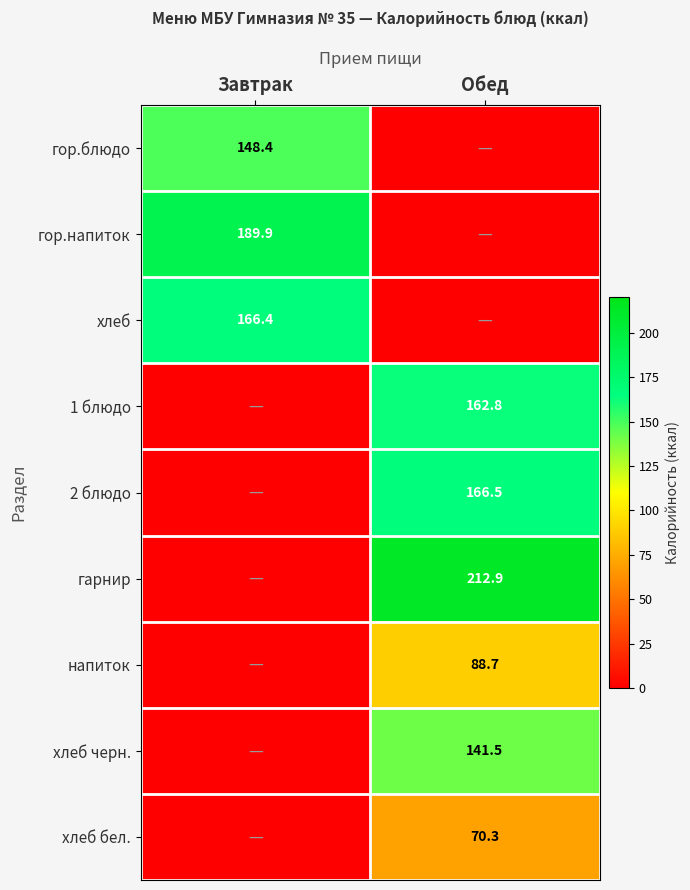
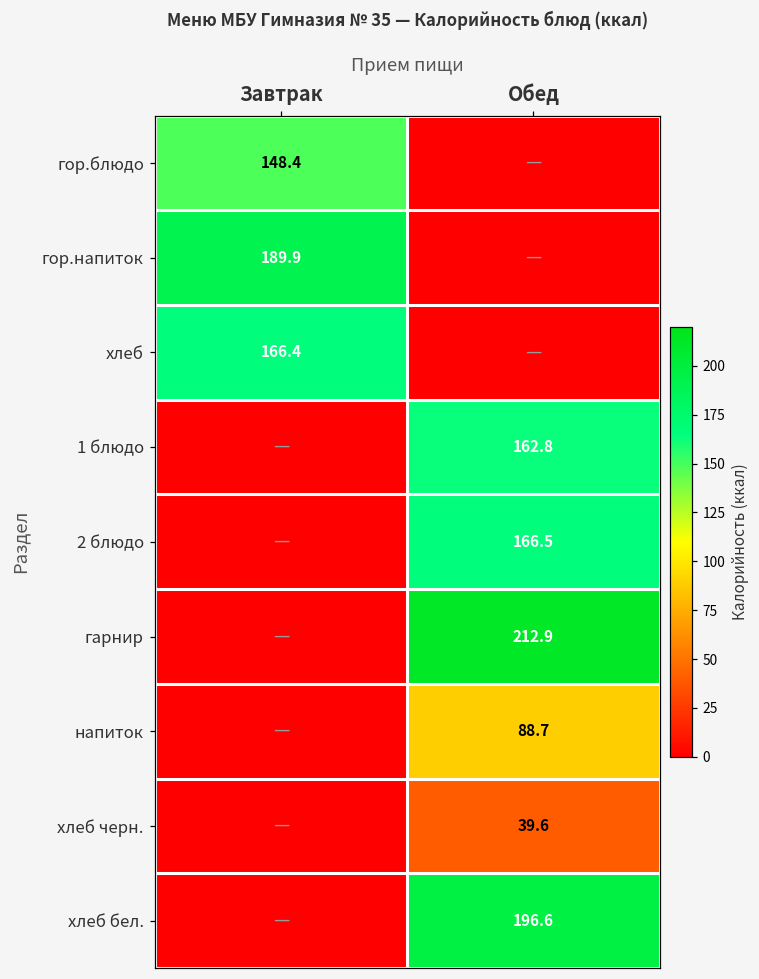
  {
    "гор.блюдо": {
      "Завтрак": 148.4
    },
    "гор.напиток": {
      "Завтрак": 189.9
    },
    "хлеб": {
      "Завтрак": 166.4
    },
    "1 блюдо": {
      "Обед": 162.8
    },
    "2 блюдо": {
      "Обед": 166.5
    },
    "гарнир": {
      "Обед": 212.9
    },
    "напиток": {
      "Обед": 88.7
    },
    "хлеб черн.": {
-     "Обед": 141.5
+     "Обед": 39.6
    },
    "хлеб бел.": {
-     "Обед": 70.3
+     "Обед": 196.6
    }
  }
